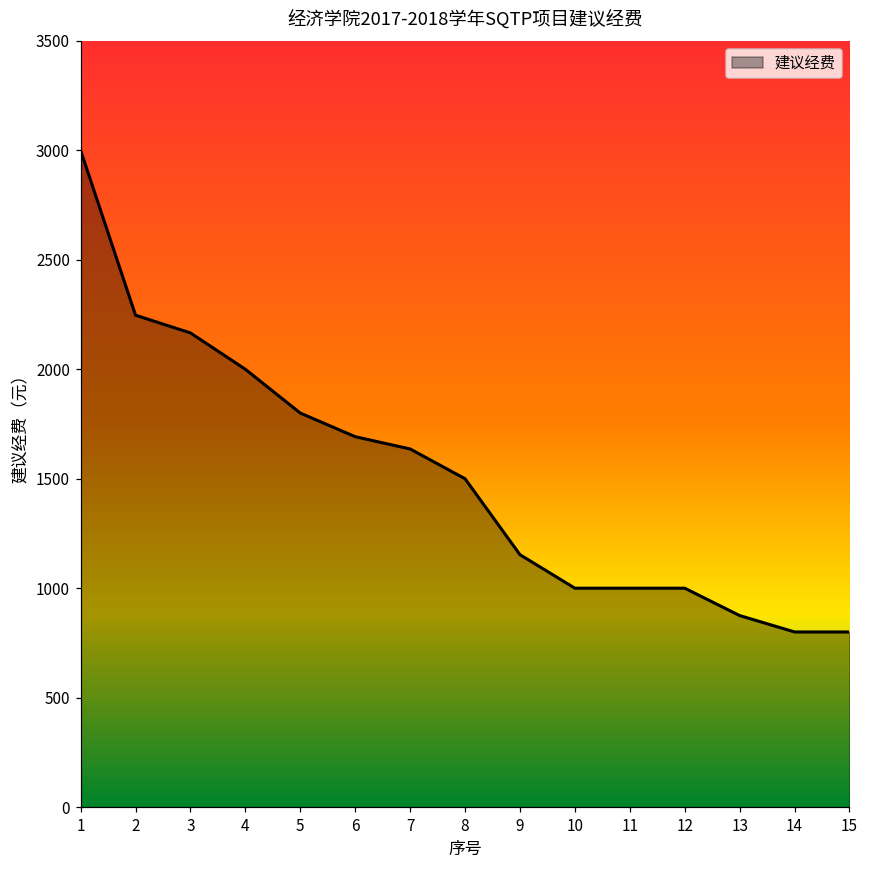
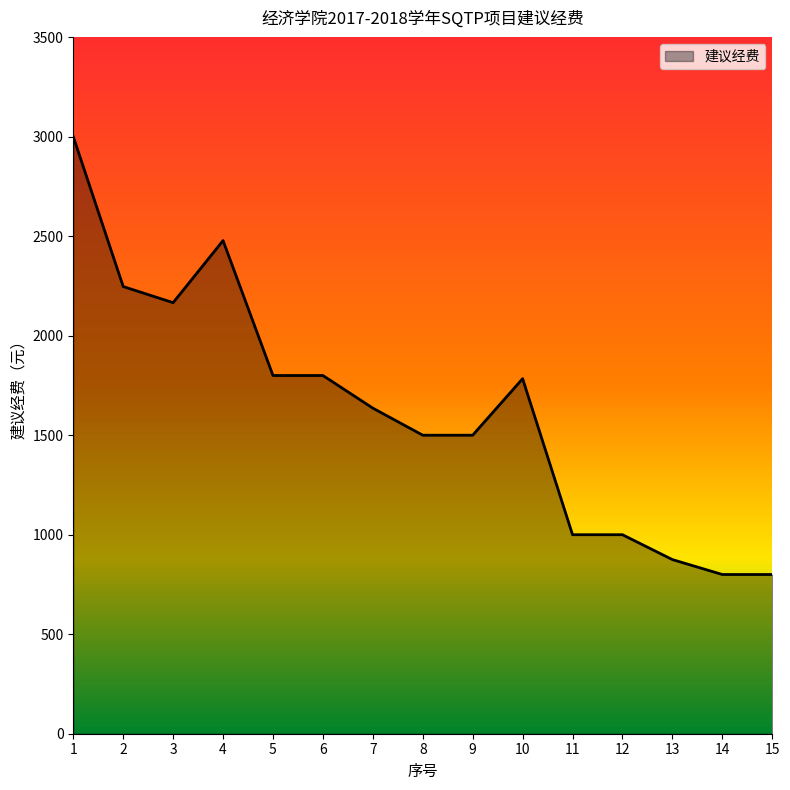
  {
    "1": 3000,
    "2": 2250,
    "3": 2170,
-   "4": 2000,
+   "4": 2480,
    "5": 1800,
-   "6": 1690,
+   "6": 1800,
    "7": 1640,
    "8": 1500,
-   "9": 1150,
-   "10": 1000,
+   "9": 1500,
+   "10": 1780,
    "11": 1000,
    "12": 1000,
    "13": 880,
    "14": 800,
    "15": 800
  }
